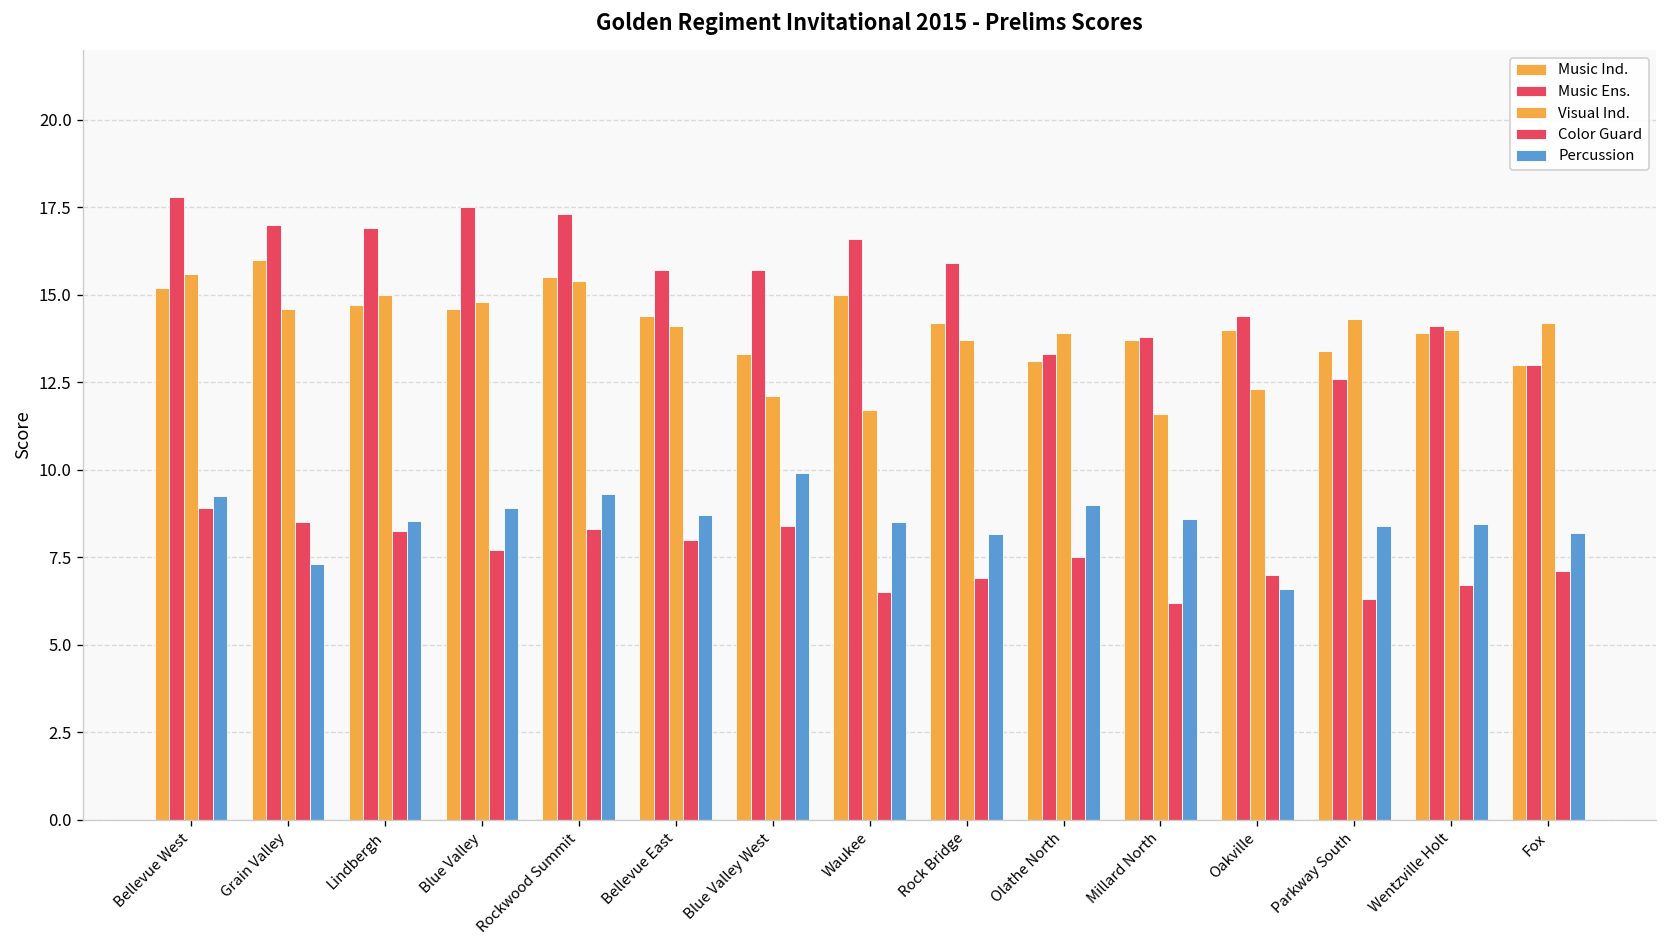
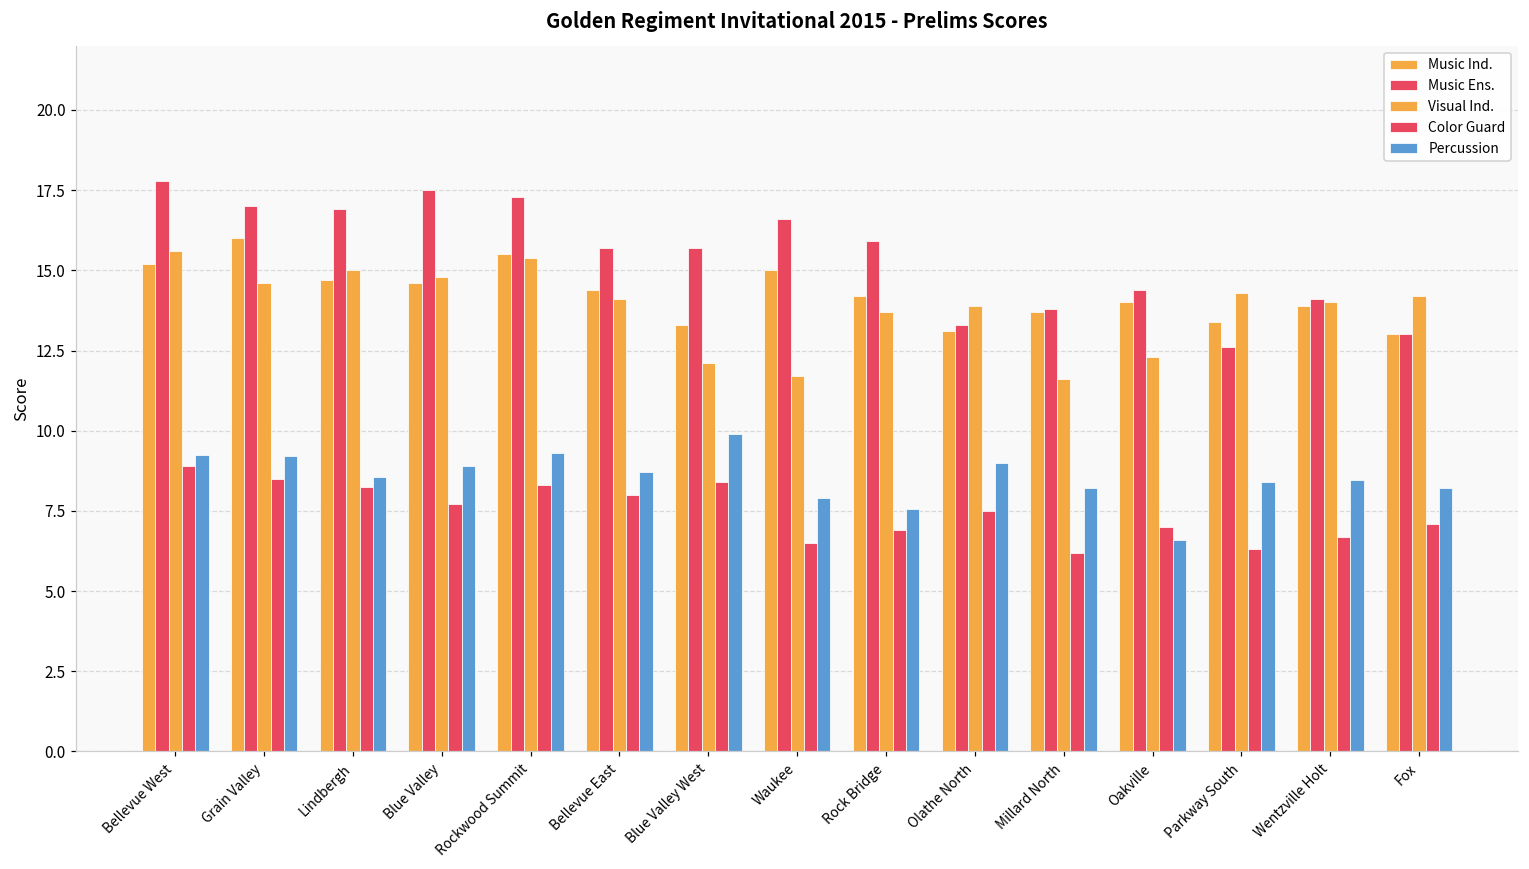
  {
    "Percussion": {
      "Bellevue West": 9.3,
-     "Grain Valley": 7.3,
+     "Grain Valley": 9.2,
      "Lindbergh": 8.6,
      "Blue Valley": 8.9,
      "Rockwood Summit": 9.3,
      "Bellevue East": 8.7,
      "Blue Valley West": 9.9,
-     "Waukee": 8.5,
-     "Rock Bridge": 8.2,
+     "Waukee": 7.9,
+     "Rock Bridge": 7.6,
      "Olathe North": 9.0,
-     "Millard North": 8.6,
+     "Millard North": 8.2,
      "Oakville": 6.6,
      "Parkway South": 8.4,
      "Wentzville Holt": 8.5,
      "Fox": 8.2
    }
  }
